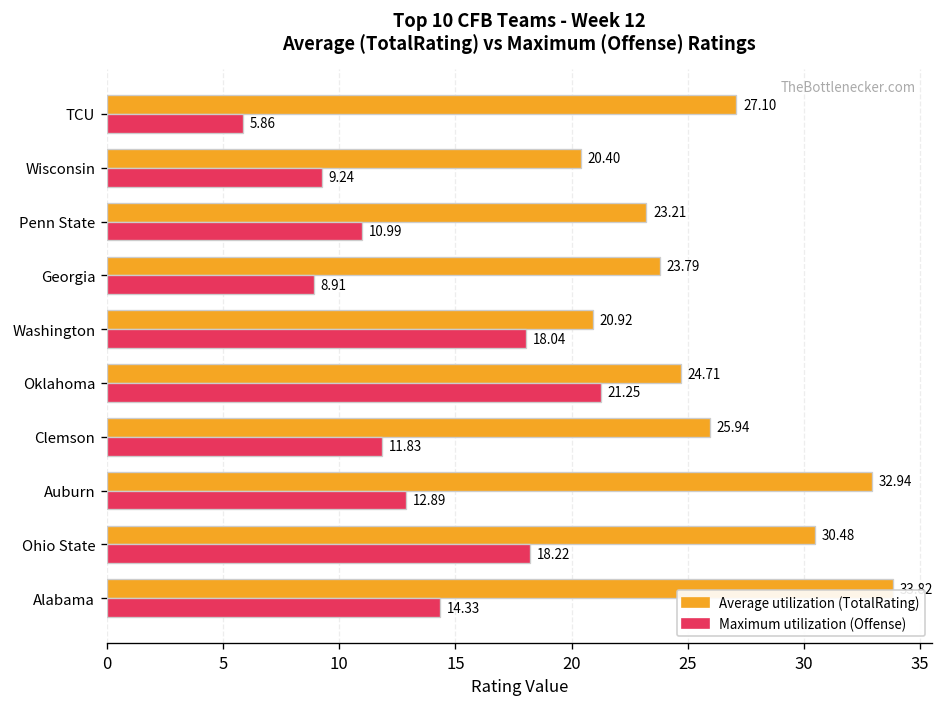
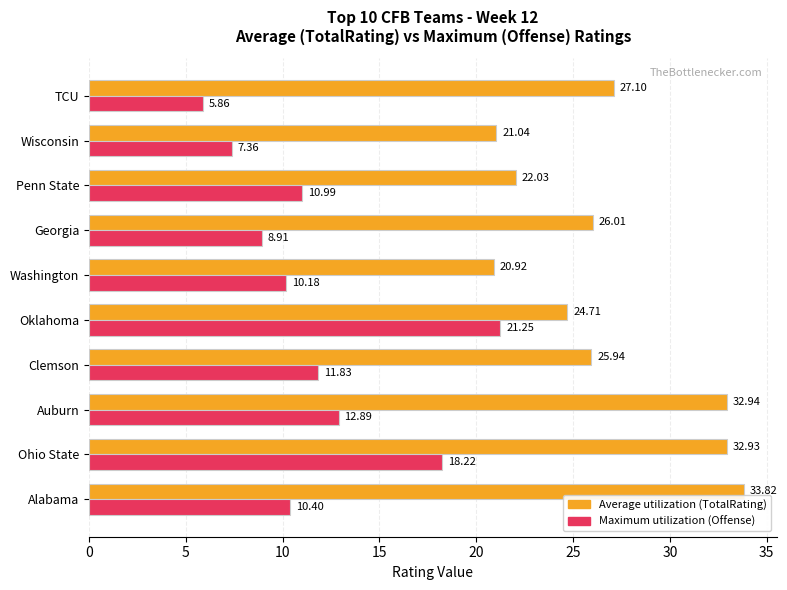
  {
    "Average utilization (TotalRating)": {
      "TCU": 27.10,
-     "Wisconsin": 20.40,
-     "Penn State": 23.21,
-     "Georgia": 23.79,
+     "Wisconsin": 21.04,
+     "Penn State": 22.03,
+     "Georgia": 26.01,
      "Washington": 20.92,
      "Oklahoma": 24.71,
      "Clemson": 25.94,
      "Auburn": 32.94,
-     "Ohio State": 30.48
+     "Ohio State": 32.93
    },
    "Maximum utilization (Offense)": {
      "TCU": 5.86,
-     "Wisconsin": 9.24,
+     "Wisconsin": 7.36,
      "Penn State": 10.99,
      "Georgia": 8.91,
-     "Washington": 18.04,
+     "Washington": 10.18,
      "Oklahoma": 21.25,
      "Clemson": 11.83,
      "Auburn": 12.89,
      "Ohio State": 18.22,
-     "Alabama": 14.33
+     "Alabama": 10.40
    }
  }
